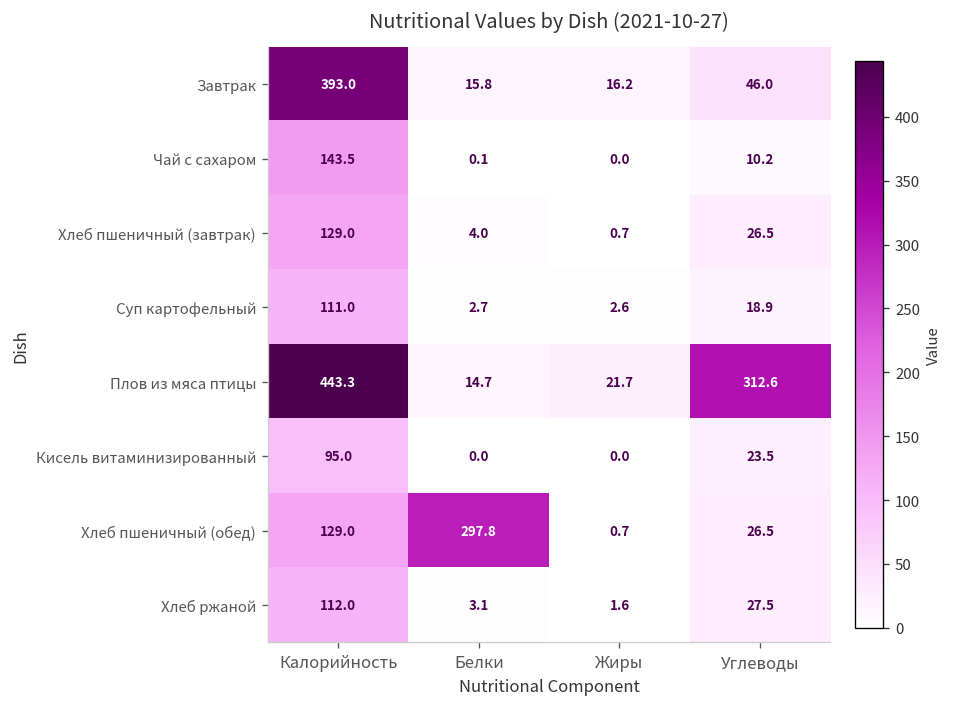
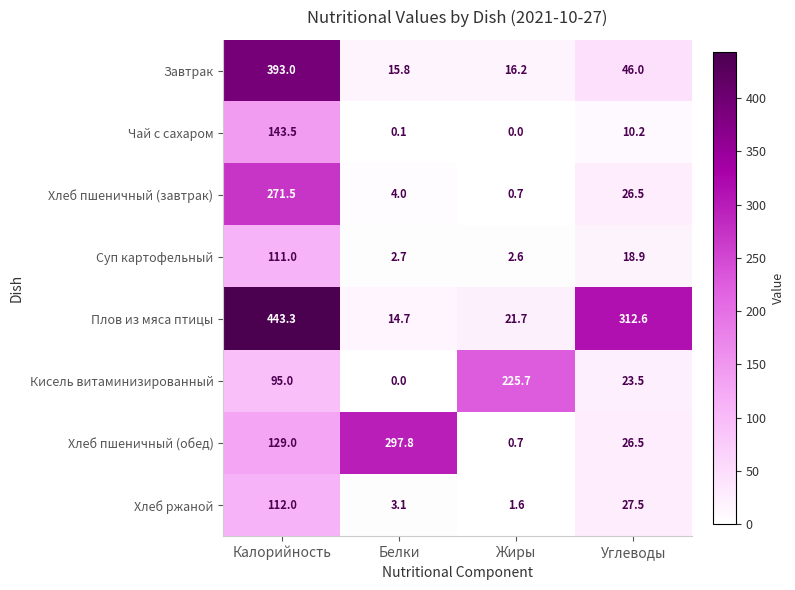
  {
    "Завтрак": {
      "Калорийность": 393.0,
      "Белки": 15.8,
      "Жиры": 16.2,
      "Углеводы": 46.0
    },
    "Чай с сахаром": {
      "Калорийность": 143.5,
      "Белки": 0.1,
      "Жиры": 0.0,
      "Углеводы": 10.2
    },
    "Хлеб пшеничный (завтрак)": {
-     "Калорийность": 129.0,
+     "Калорийность": 271.5,
      "Белки": 4.0,
      "Жиры": 0.7,
      "Углеводы": 26.5
    },
    "Суп картофельный": {
      "Калорийность": 111.0,
      "Белки": 2.7,
      "Жиры": 2.6,
      "Углеводы": 18.9
    },
    "Плов из мяса птицы": {
      "Калорийность": 443.3,
      "Белки": 14.7,
      "Жиры": 21.7,
      "Углеводы": 312.6
    },
    "Кисель витаминизированный": {
      "Калорийность": 95.0,
      "Белки": 0.0,
-     "Жиры": 0.0,
+     "Жиры": 225.7,
      "Углеводы": 23.5
    },
    "Хлеб пшеничный (обед)": {
      "Калорийность": 129.0,
      "Белки": 297.8,
      "Жиры": 0.7,
      "Углеводы": 26.5
    },
    "Хлеб ржаной": {
      "Калорийность": 112.0,
      "Белки": 3.1,
      "Жиры": 1.6,
      "Углеводы": 27.5
    }
  }
